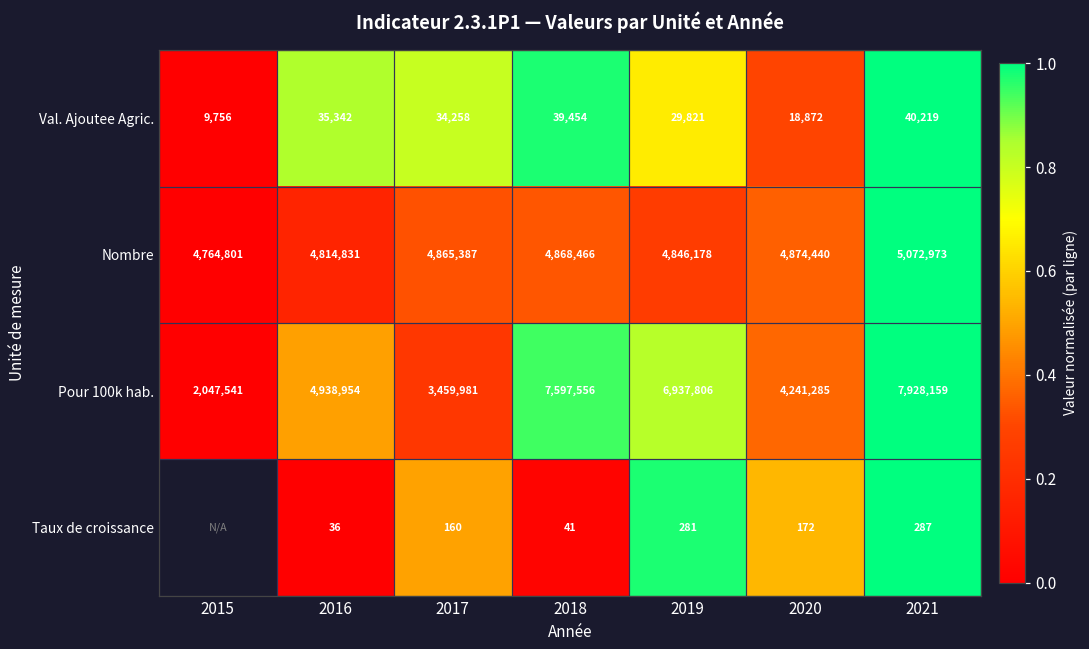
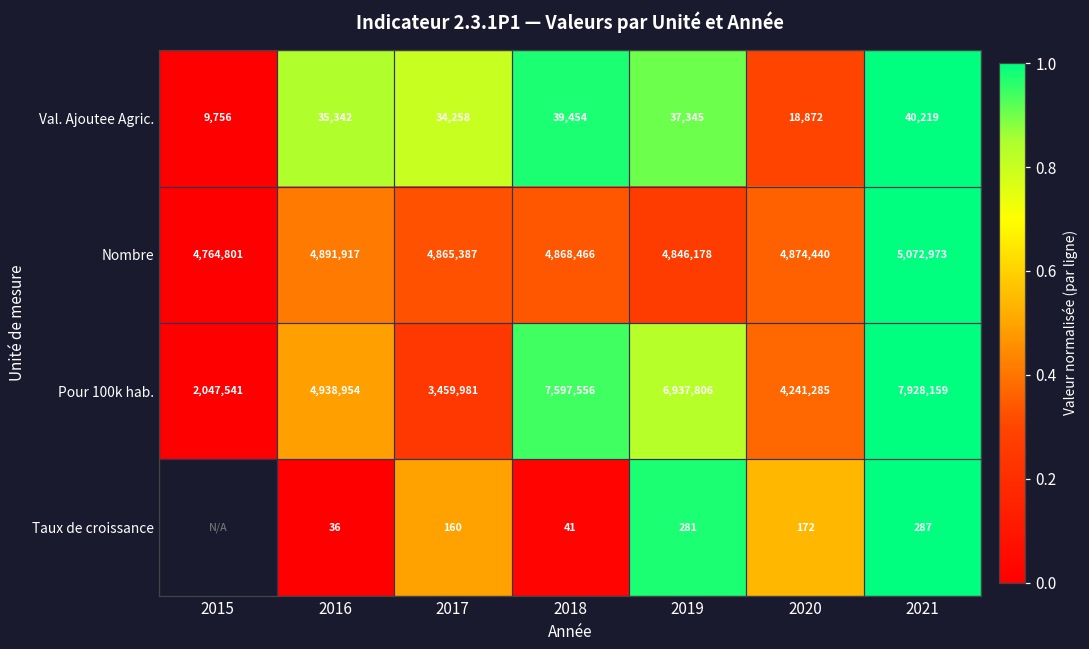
  {
    "Val. Ajoutee Agric.": {
      "2015": "9,756",
      "2016": "35,342",
      "2017": "34,258",
      "2018": "39,454",
-     "2019": "29,821",
+     "2019": "37,345",
      "2020": "18,872",
      "2021": "40,219"
    },
    "Nombre": {
      "2015": "4,764,801",
-     "2016": "4,814,831",
+     "2016": "4,891,917",
      "2017": "4,865,387",
      "2018": "4,868,466",
      "2019": "4,846,178",
      "2020": "4,874,440",
      "2021": "5,072,973"
    },
    "Pour 100k hab.": {
      "2015": "2,047,541",
      "2016": "4,938,954",
      "2017": "3,459,981",
      "2018": "7,597,556",
      "2019": "6,937,806",
      "2020": "4,241,285",
      "2021": "7,928,159"
    },
    "Taux de croissance": {
      "2016": "36",
      "2017": "160",
      "2018": "41",
      "2019": "281",
      "2020": "172",
      "2021": "287"
    }
  }
